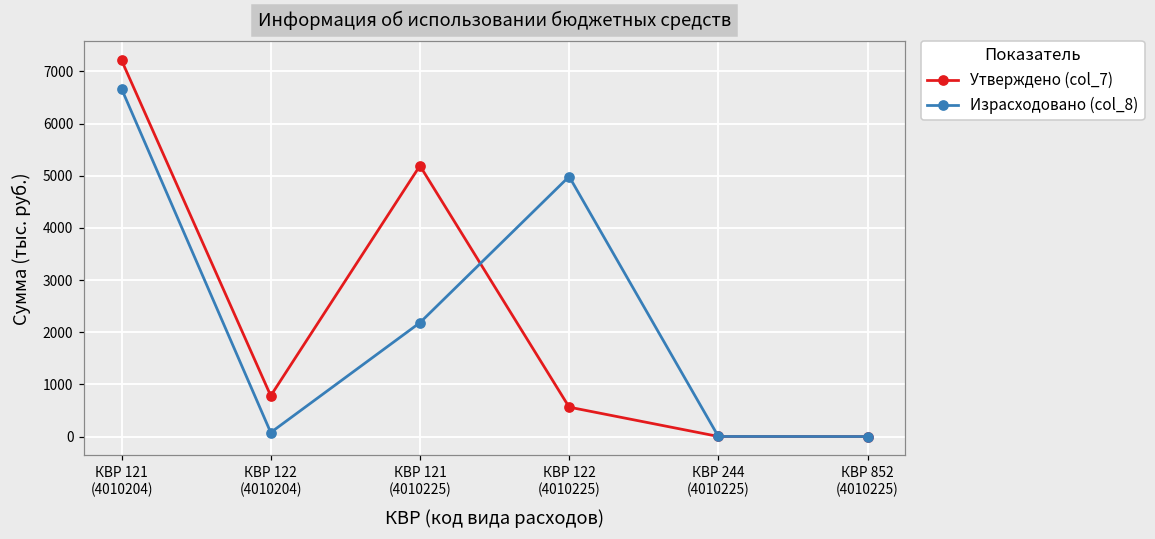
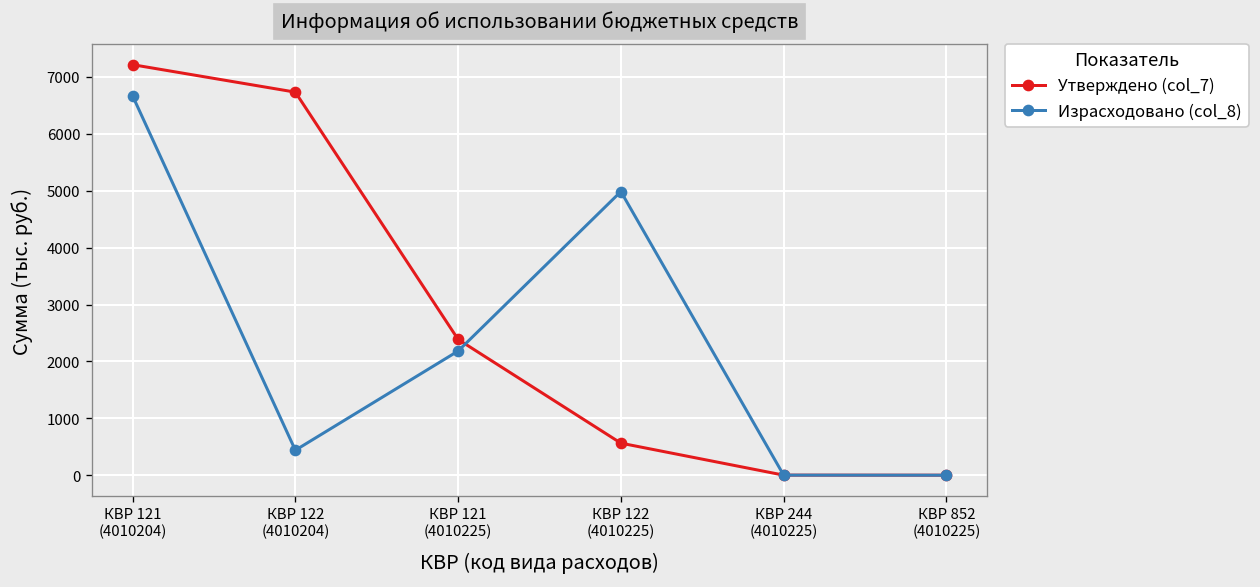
  {
    "Утверждено (col_7)": {
      "КВР 121 (4010204)": 7200,
-     "КВР 122 (4010204)": 800,
-     "КВР 121 (4010225)": 5200,
+     "КВР 122 (4010204)": 6700,
+     "КВР 121 (4010225)": 2400,
      "КВР 122 (4010225)": 600
    },
    "Израсходовано (col_8)": {
      "КВР 121 (4010204)": 6700,
-     "КВР 122 (4010204)": 100,
+     "КВР 122 (4010204)": 400,
      "КВР 121 (4010225)": 2200,
      "КВР 122 (4010225)": 5000
    }
  }
